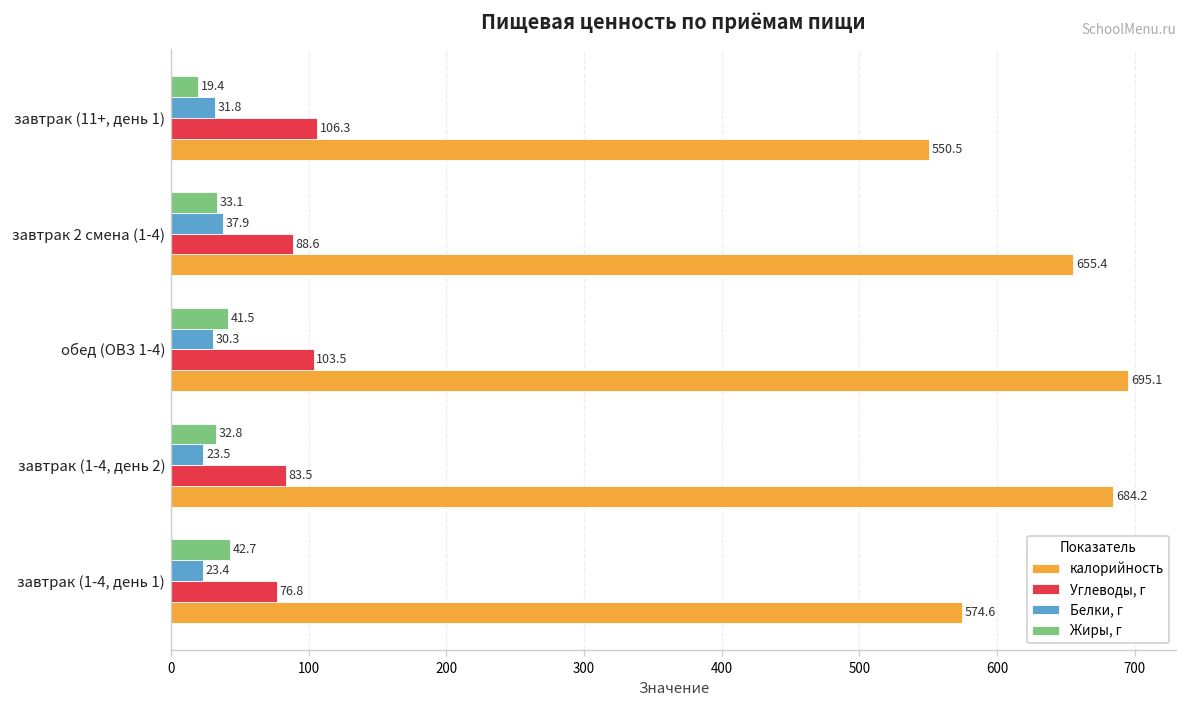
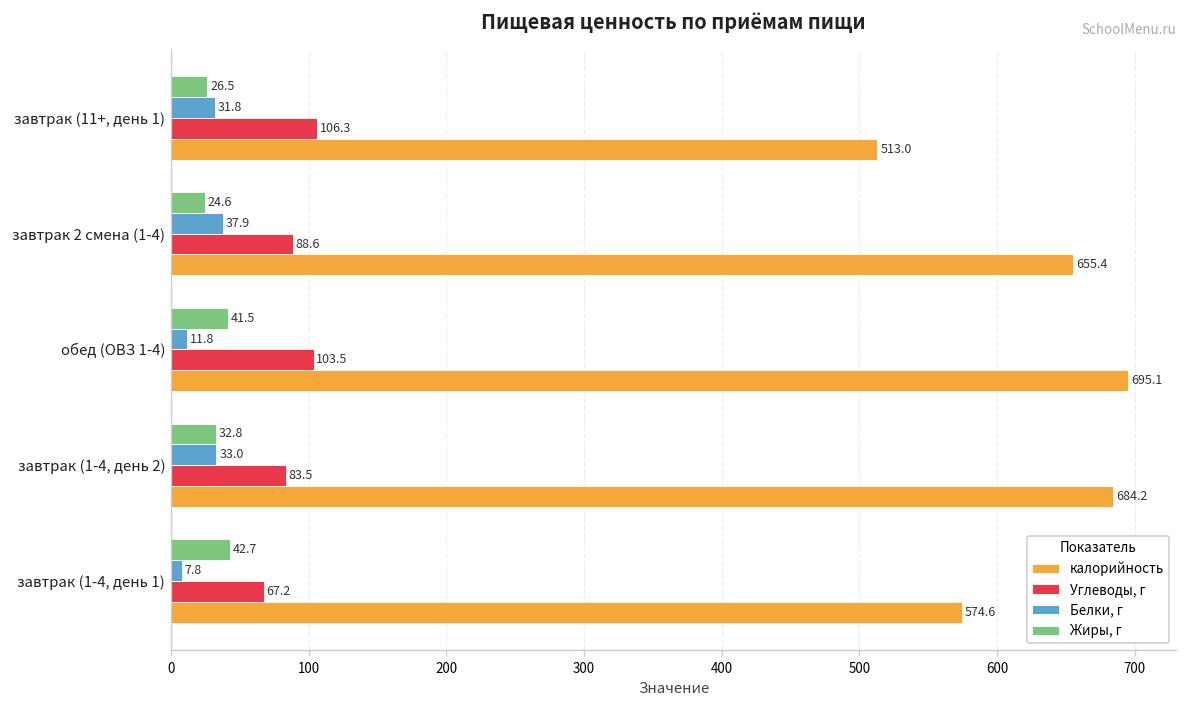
  {
    "калорийность": {
-     "завтрак (11+, день 1)": 550.5,
+     "завтрак (11+, день 1)": 513.0,
      "завтрак 2 смена (1-4)": 655.4,
      "обед (ОВЗ 1-4)": 695.1,
      "завтрак (1-4, день 2)": 684.2,
      "завтрак (1-4, день 1)": 574.6
    },
    "Углеводы, г": {
      "завтрак (11+, день 1)": 106.3,
      "завтрак 2 смена (1-4)": 88.6,
      "обед (ОВЗ 1-4)": 103.5,
      "завтрак (1-4, день 2)": 83.5,
-     "завтрак (1-4, день 1)": 76.8
+     "завтрак (1-4, день 1)": 67.2
    },
    "Белки, г": {
      "завтрак (11+, день 1)": 31.8,
      "завтрак 2 смена (1-4)": 37.9,
-     "обед (ОВЗ 1-4)": 30.3,
-     "завтрак (1-4, день 2)": 23.5,
-     "завтрак (1-4, день 1)": 23.4
+     "обед (ОВЗ 1-4)": 11.8,
+     "завтрак (1-4, день 2)": 33.0,
+     "завтрак (1-4, день 1)": 7.8
    },
    "Жиры, г": {
-     "завтрак (11+, день 1)": 19.4,
-     "завтрак 2 смена (1-4)": 33.1,
+     "завтрак (11+, день 1)": 26.5,
+     "завтрак 2 смена (1-4)": 24.6,
      "обед (ОВЗ 1-4)": 41.5,
      "завтрак (1-4, день 2)": 32.8,
      "завтрак (1-4, день 1)": 42.7
    }
  }
